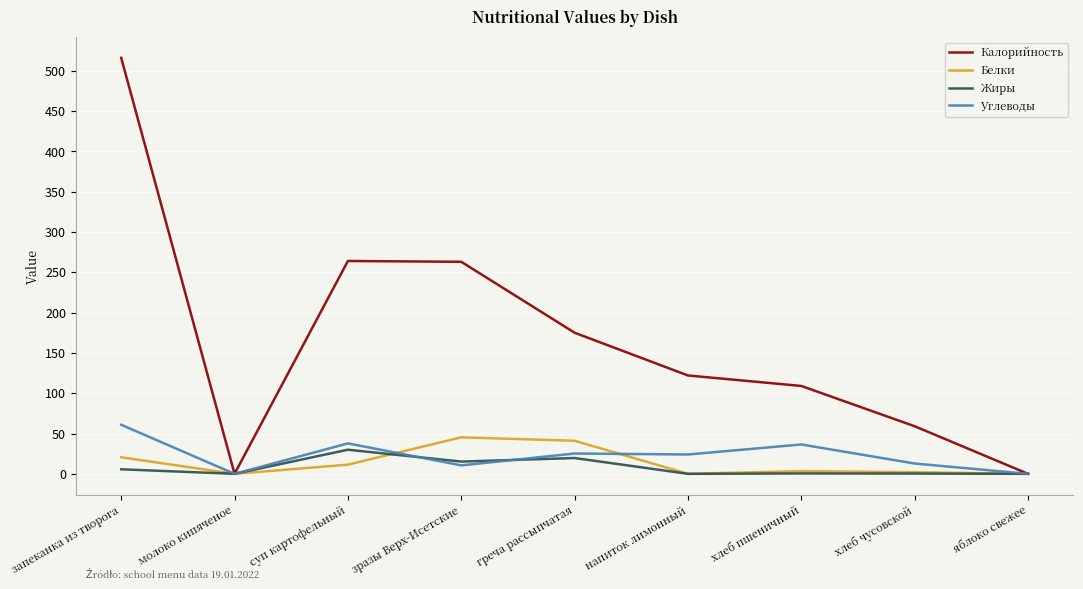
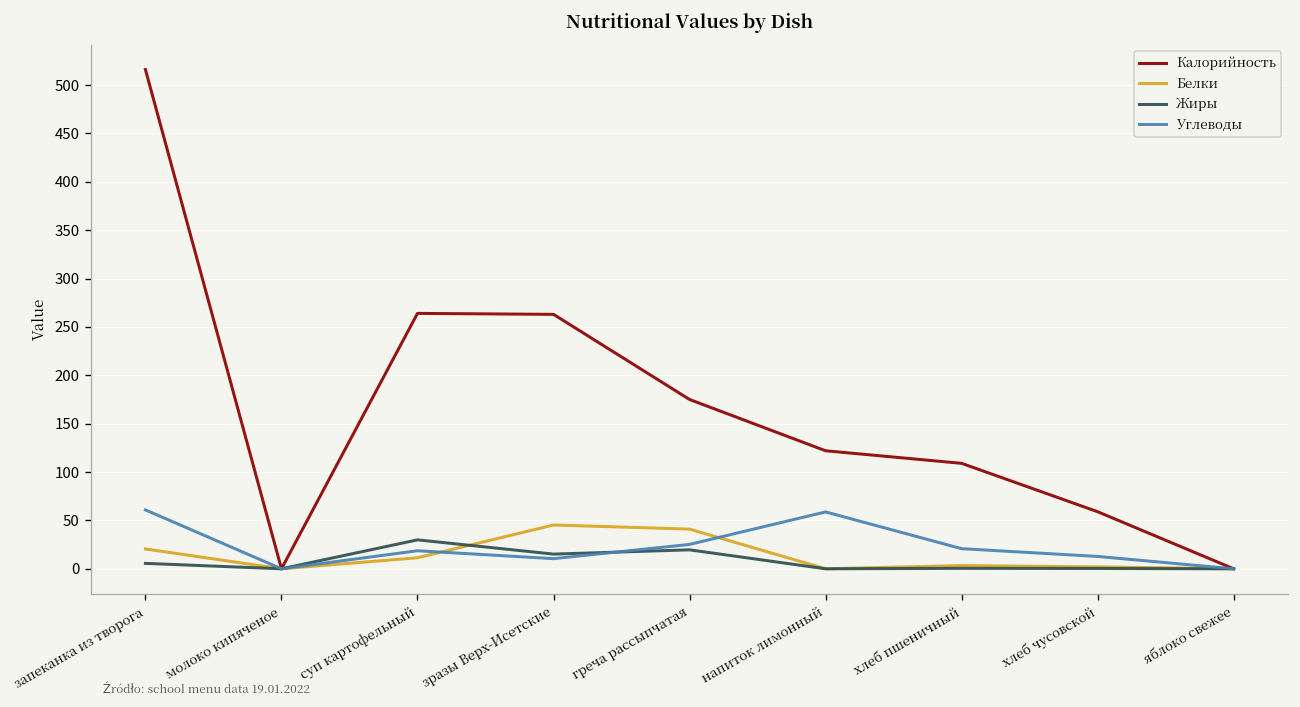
  {
    "Калорийность": {
      "запеканка из творога": 520,
      "суп картофельный": 260,
      "зразы Верх-Исетские": 260,
      "греча рассыпчатая": 180,
      "напиток лимонный": 120,
      "хлеб пшеничный": 110,
      "хлеб чусовской": 60
    },
    "Белки": {
      "запеканка из творога": 20,
      "суп картофельный": 10,
      "зразы Верх-Исетские": 50,
      "греча рассыпчатая": 40
    },
    "Жиры": {
      "запеканка из творога": 10,
      "суп картофельный": 30,
      "зразы Верх-Исетские": 20,
      "греча рассыпчатая": 20
    },
    "Углеводы": {
      "запеканка из творога": 60,
-     "суп картофельный": 40,
+     "суп картофельный": 20,
      "зразы Верх-Исетские": 10,
      "греча рассыпчатая": 30,
-     "напиток лимонный": 20,
-     "хлеб пшеничный": 40,
+     "напиток лимонный": 60,
+     "хлеб пшеничный": 20,
      "хлеб чусовской": 10
    }
  }
